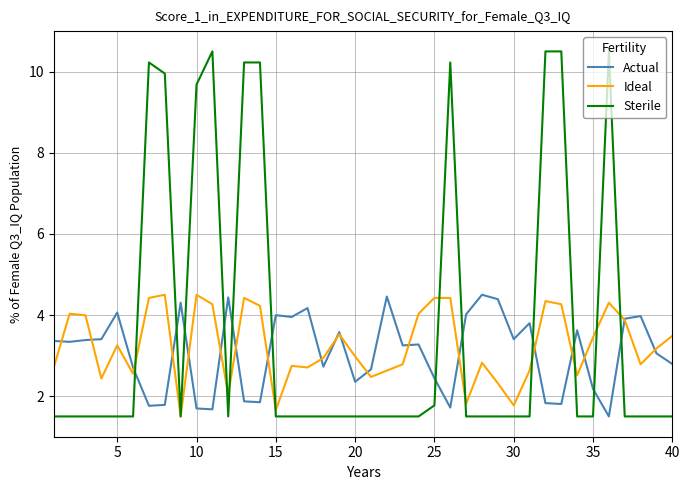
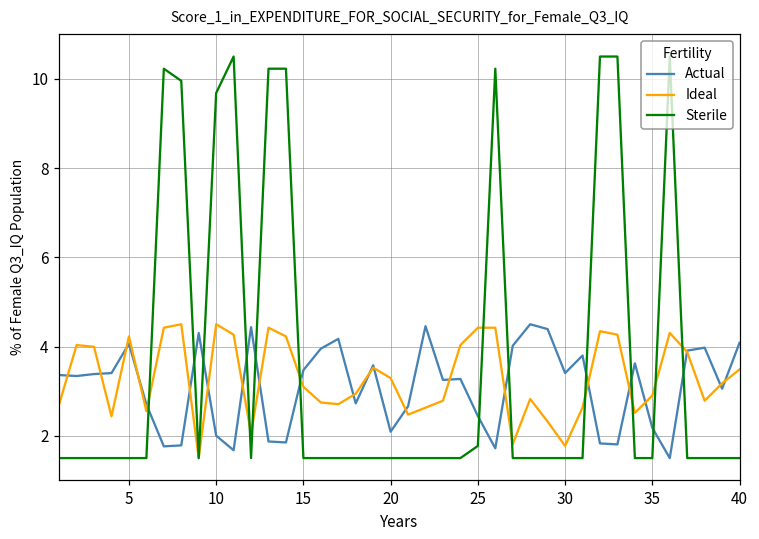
  {
    "Actual": {
      "5": 4.1,
-     "10": 1.7,
-     "15": 4.0,
-     "20": 2.4,
+     "10": 2.0,
+     "15": 3.5,
+     "20": 2.1,
      "25": 2.4,
      "30": 3.4,
      "35": 2.2,
-     "40": 2.8
+     "40": 4.1
    },
    "Ideal": {
-     "5": 3.3,
+     "5": 4.2,
      "10": 4.5,
-     "15": 1.7,
-     "20": 3.0,
+     "15": 3.1,
+     "20": 3.3,
      "25": 4.4,
      "30": 1.8,
-     "35": 3.4,
+     "35": 2.9,
      "40": 3.5
    },
    "Sterile": {
      "5": 1.5,
      "10": 9.7,
      "15": 1.5,
      "20": 1.5,
      "25": 1.8,
      "30": 1.5,
      "35": 1.5,
      "40": 1.5
    }
  }
